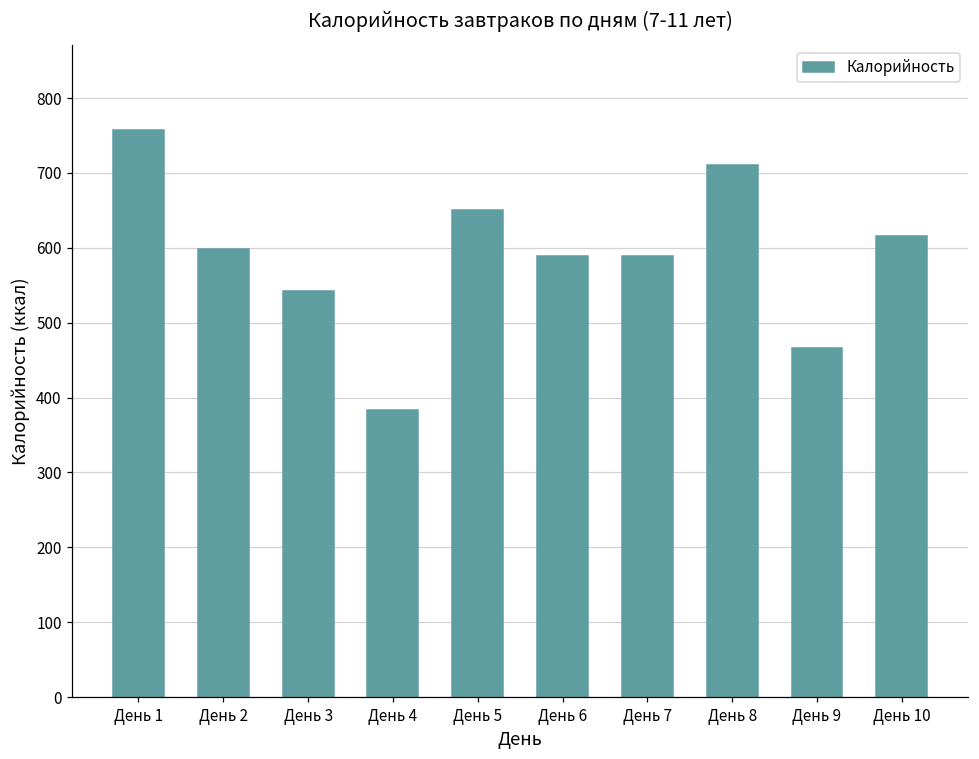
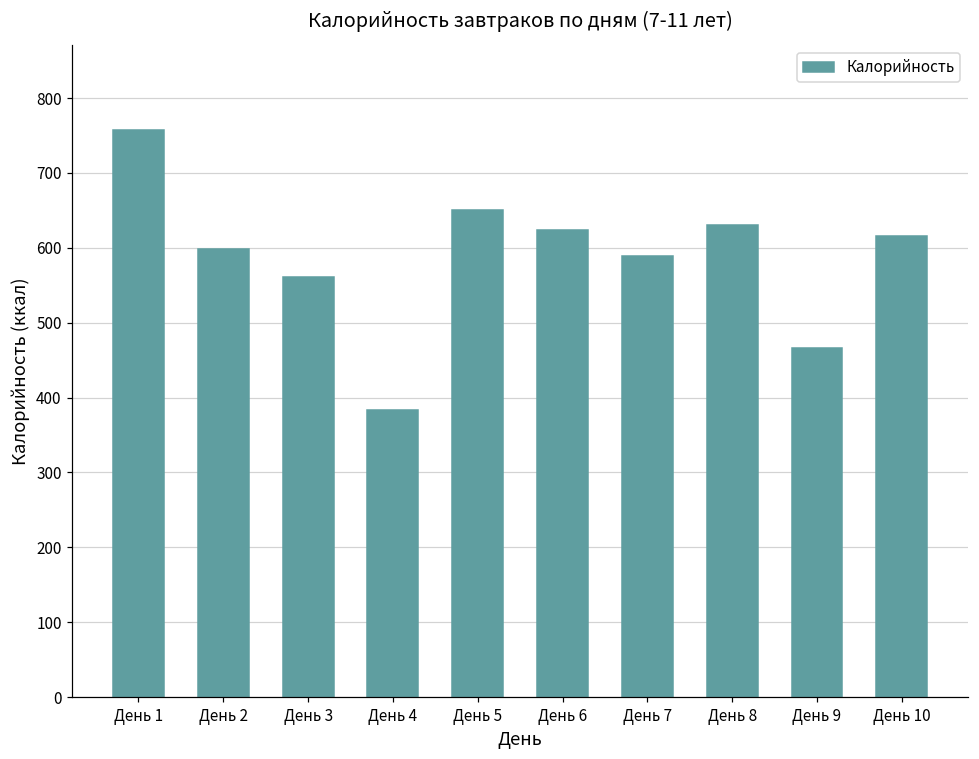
  {
    "День 1": 760,
    "День 2": 600,
-   "День 3": 540,
+   "День 3": 560,
    "День 4": 380,
    "День 5": 650,
-   "День 6": 590,
+   "День 6": 620,
    "День 7": 590,
-   "День 8": 710,
+   "День 8": 630,
    "День 9": 470,
    "День 10": 620
  }
